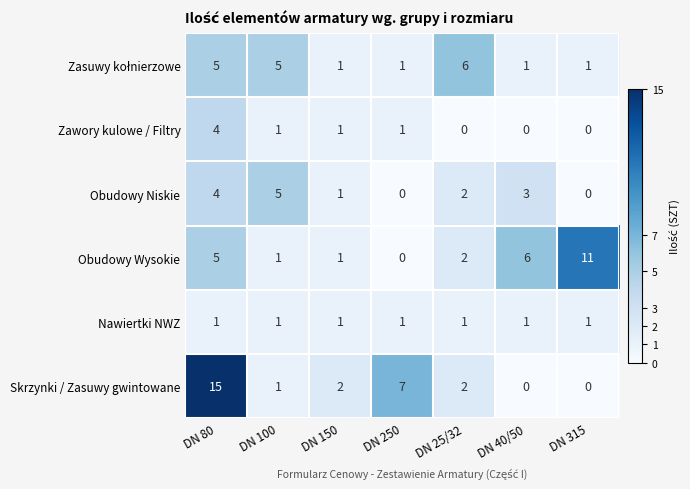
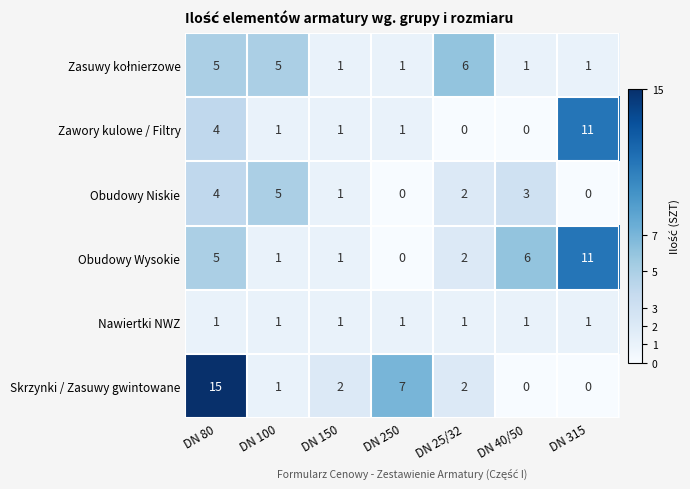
  {
    "Zasuwy kołnierzowe": {
      "DN 80": 5,
      "DN 100": 5,
      "DN 150": 1,
      "DN 250": 1,
      "DN 25/32": 6,
      "DN 40/50": 1,
      "DN 315": 1
    },
    "Zawory kulowe / Filtry": {
      "DN 80": 4,
      "DN 100": 1,
      "DN 150": 1,
      "DN 250": 1,
      "DN 25/32": 0,
      "DN 40/50": 0,
-     "DN 315": 0
+     "DN 315": 11
    },
    "Obudowy Niskie": {
      "DN 80": 4,
      "DN 100": 5,
      "DN 150": 1,
      "DN 250": 0,
      "DN 25/32": 2,
      "DN 40/50": 3,
      "DN 315": 0
    },
    "Obudowy Wysokie": {
      "DN 80": 5,
      "DN 100": 1,
      "DN 150": 1,
      "DN 250": 0,
      "DN 25/32": 2,
      "DN 40/50": 6,
      "DN 315": 11
    },
    "Nawiertki NWZ": {
      "DN 80": 1,
      "DN 100": 1,
      "DN 150": 1,
      "DN 250": 1,
      "DN 25/32": 1,
      "DN 40/50": 1,
      "DN 315": 1
    },
    "Skrzynki / Zasuwy gwintowane": {
      "DN 80": 15,
      "DN 100": 1,
      "DN 150": 2,
      "DN 250": 7,
      "DN 25/32": 2,
      "DN 40/50": 0,
      "DN 315": 0
    }
  }
